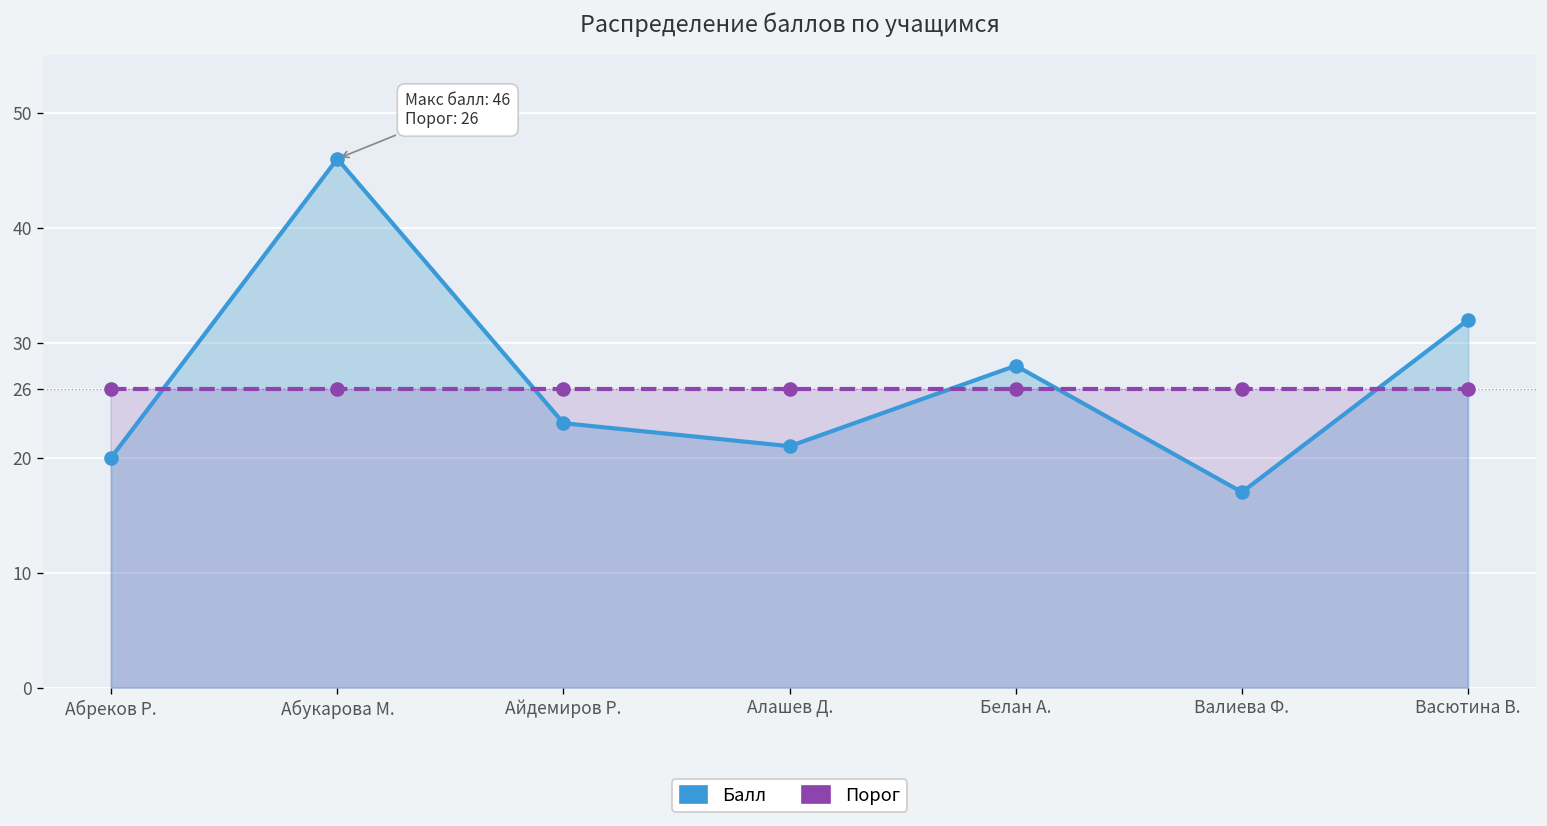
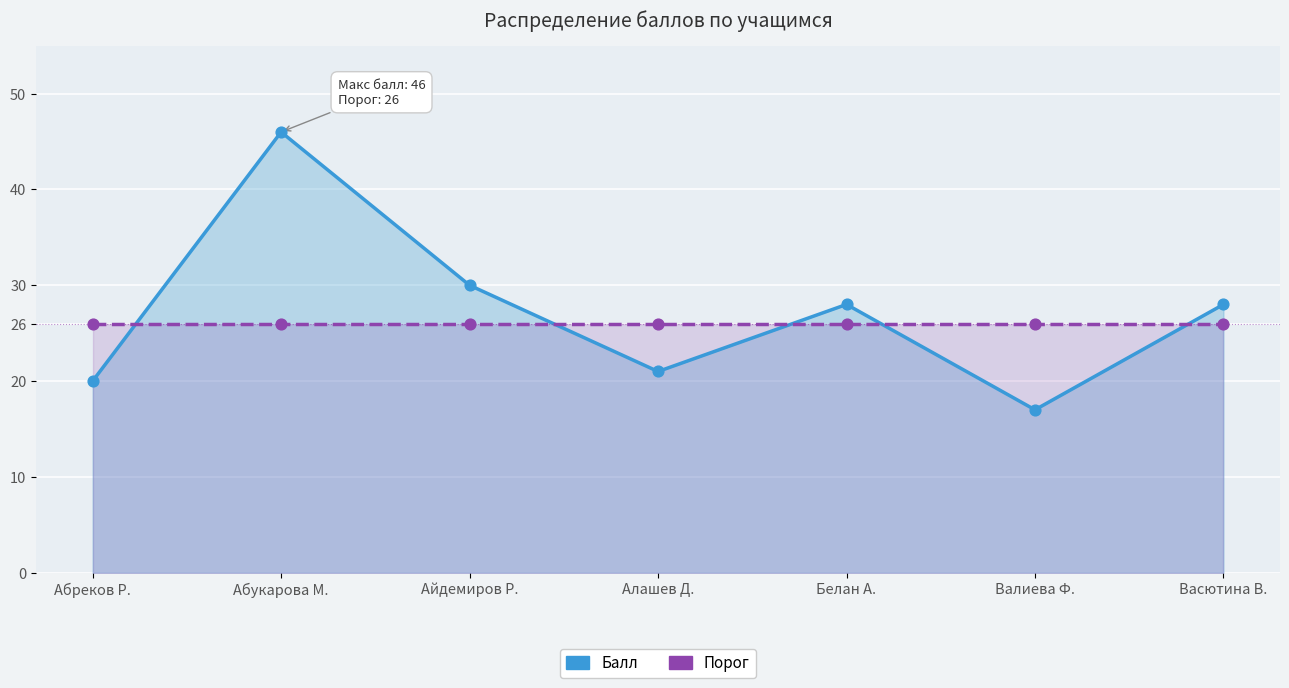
  {
    "Балл": {
      "Абреков Р.": 20,
-     "Айдемиров Р.": 23,
+     "Айдемиров Р.": 30,
      "Алашев Д.": 21,
      "Белан А.": 28,
      "Валиева Ф.": 17,
-     "Васютина В.": 32
+     "Васютина В.": 28
    },
    "Порог": {
      "Абреков Р.": 26,
      "Абукарова М.": 26,
      "Айдемиров Р.": 26,
      "Алашев Д.": 26,
      "Белан А.": 26,
      "Валиева Ф.": 26,
      "Васютина В.": 26
    }
  }
